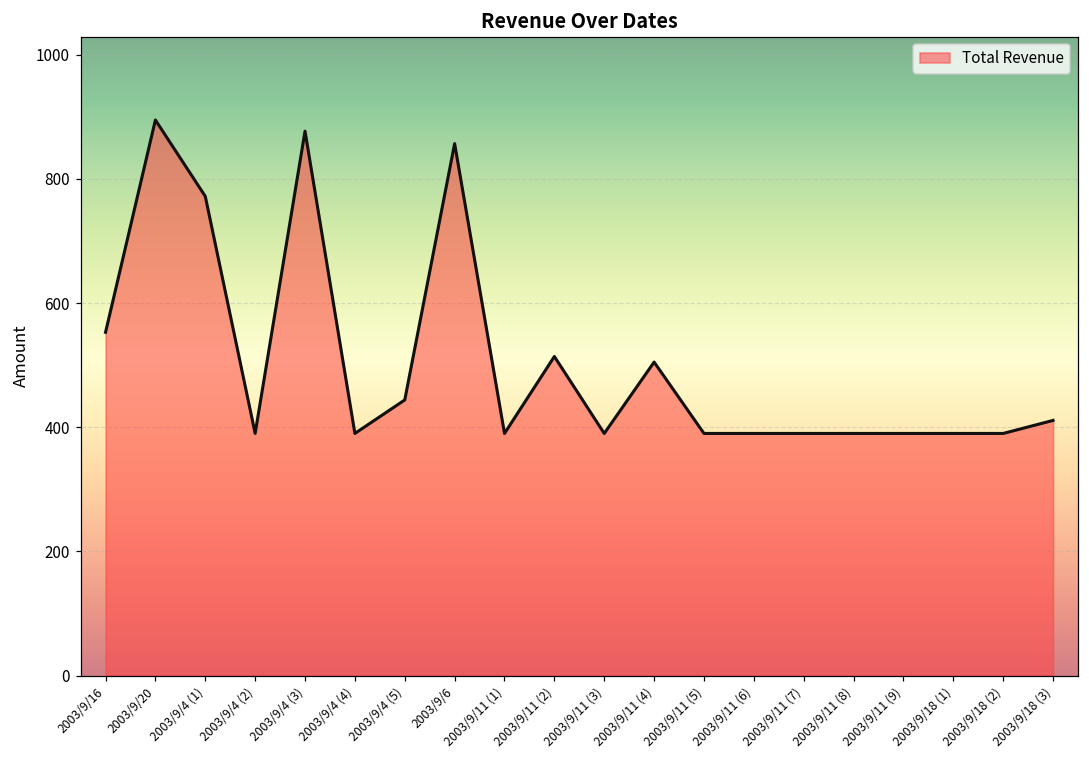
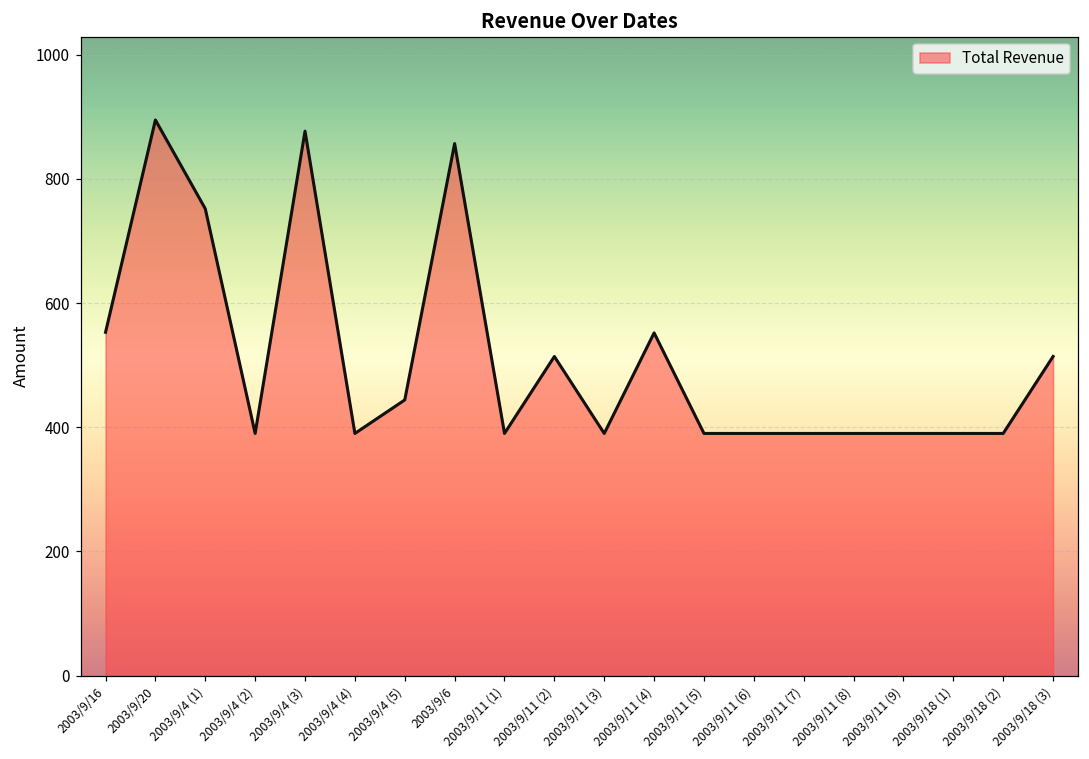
  {
    "2003/9/16": 550,
    "2003/9/20": 900,
-   "2003/9/4 (1)": 770,
+   "2003/9/4 (1)": 750,
    "2003/9/4 (2)": 390,
    "2003/9/4 (3)": 880,
    "2003/9/4 (4)": 390,
    "2003/9/4 (5)": 440,
    "2003/9/6": 860,
    "2003/9/11 (1)": 390,
    "2003/9/11 (2)": 510,
    "2003/9/11 (3)": 390,
-   "2003/9/11 (4)": 510,
+   "2003/9/11 (4)": 550,
    "2003/9/11 (5)": 390,
    "2003/9/11 (6)": 390,
    "2003/9/11 (7)": 390,
    "2003/9/11 (8)": 390,
    "2003/9/11 (9)": 390,
    "2003/9/18 (1)": 390,
    "2003/9/18 (2)": 390,
-   "2003/9/18 (3)": 410
+   "2003/9/18 (3)": 510
  }
